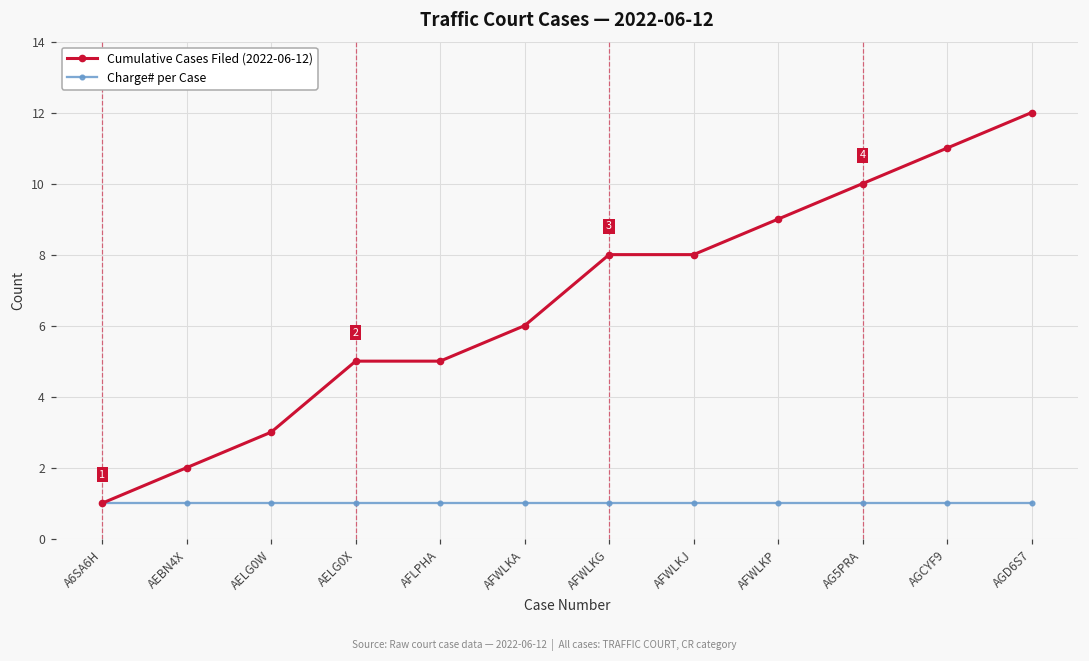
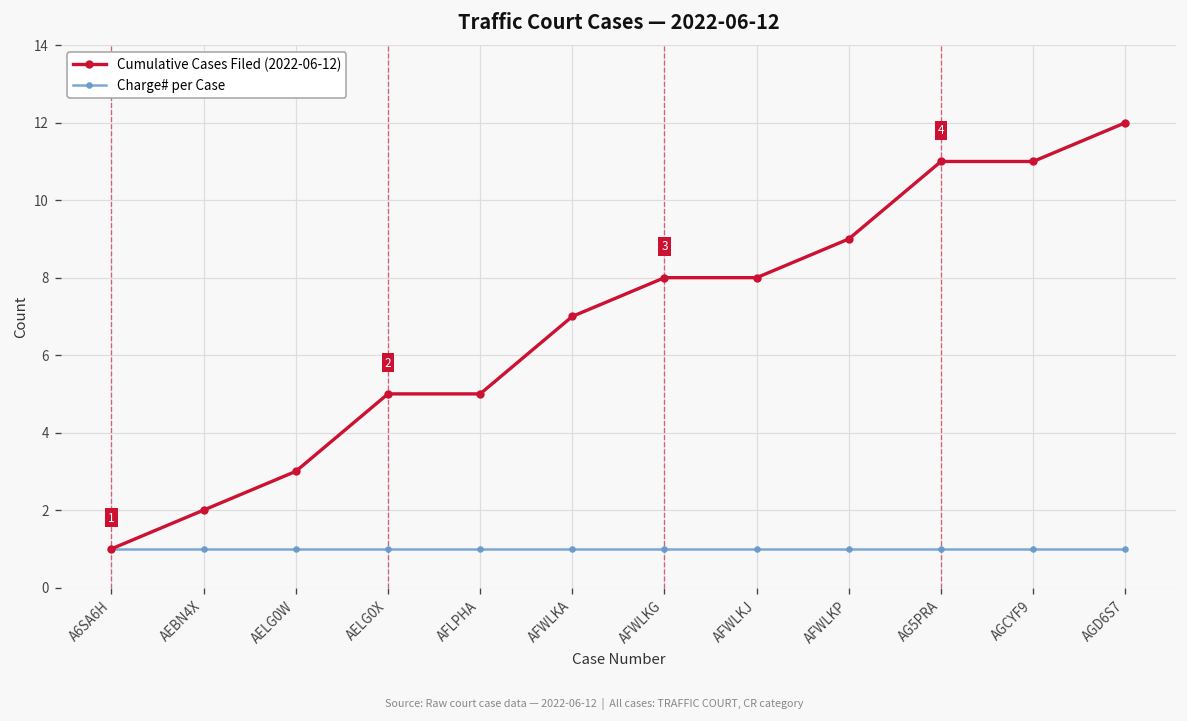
  {
    "Cumulative Cases Filed (2022-06-12)": {
      "AEBN4X": 2,
      "AELG0W": 3,
      "AFLPHA": 5,
-     "AFWLKA": 6,
+     "AFWLKA": 7,
      "AFWLKJ": 8,
      "AFWLKP": 9,
-     "AG5PRA": 10,
+     "AG5PRA": 11,
      "AGCYF9": 11,
      "AGD6S7": 12
    },
    "Charge# per Case": {
      "AEBN4X": 1,
      "AELG0W": 1,
      "AELG0X": 1,
      "AFLPHA": 1,
      "AFWLKA": 1,
      "AFWLKG": 1,
      "AFWLKJ": 1,
      "AFWLKP": 1,
      "AG5PRA": 1,
      "AGCYF9": 1,
      "AGD6S7": 1
    }
  }
